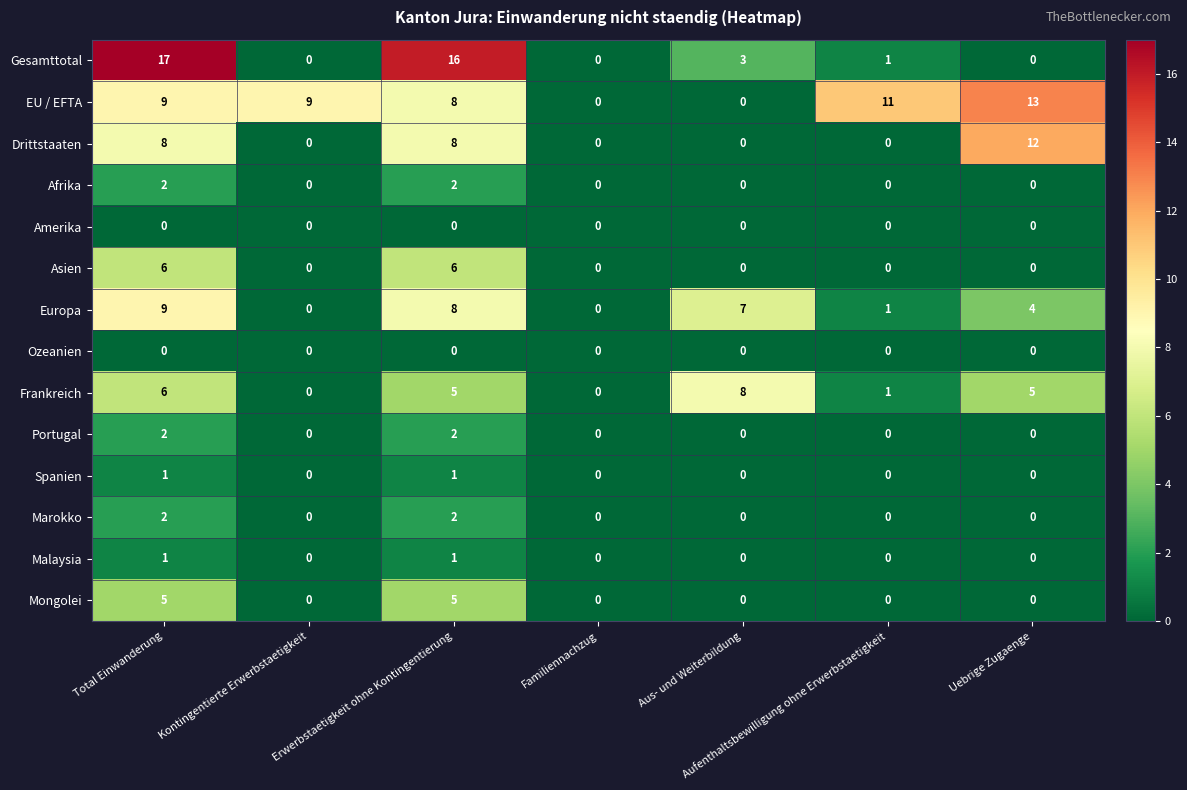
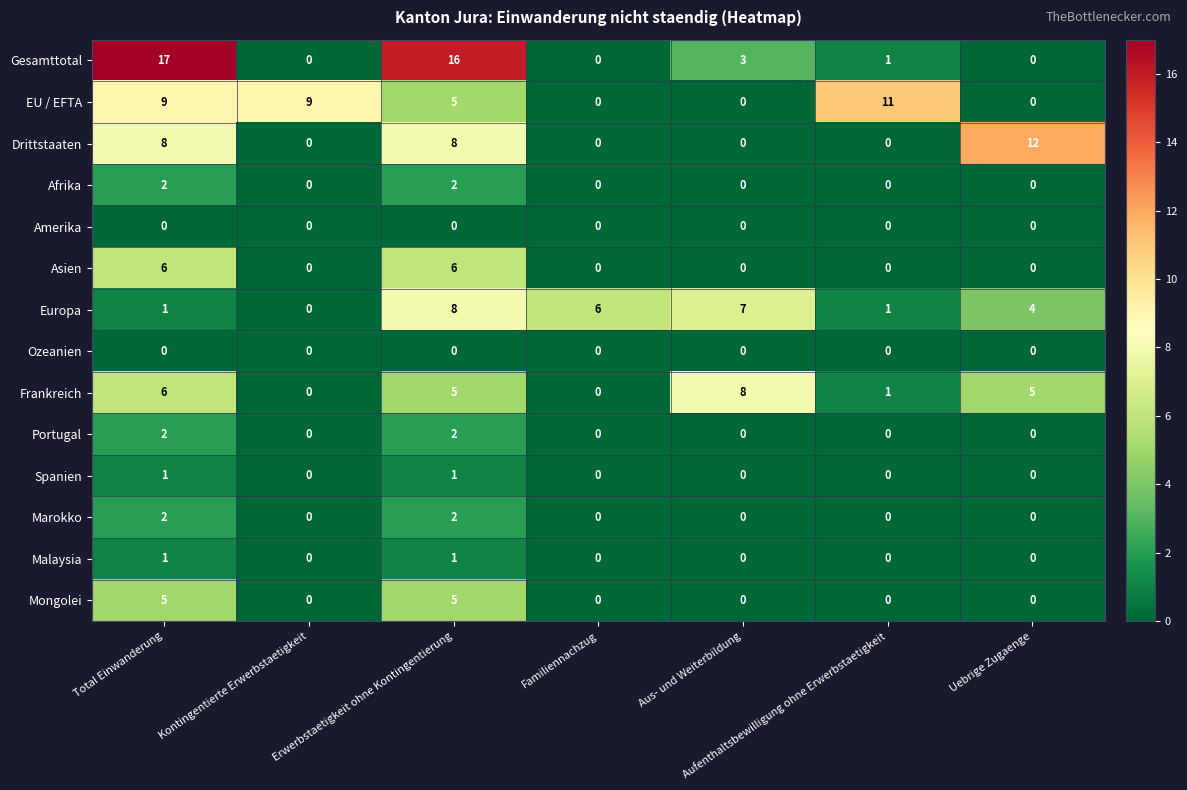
  {
    "Gesamttotal": {
      "Total Einwanderung": 17,
      "Kontingentierte Erwerbstaetigkeit": 0,
      "Erwerbstaetigkeit ohne Kontingentierung": 16,
      "Familiennachzug": 0,
      "Aus- und Weiterbildung": 3,
      "Aufenthaltsbewilligung ohne Erwerbstaetigkeit": 1,
      "Uebrige Zugaenge": 0
    },
    "EU / EFTA": {
      "Total Einwanderung": 9,
      "Kontingentierte Erwerbstaetigkeit": 9,
-     "Erwerbstaetigkeit ohne Kontingentierung": 8,
+     "Erwerbstaetigkeit ohne Kontingentierung": 5,
      "Familiennachzug": 0,
      "Aus- und Weiterbildung": 0,
      "Aufenthaltsbewilligung ohne Erwerbstaetigkeit": 11,
-     "Uebrige Zugaenge": 13
+     "Uebrige Zugaenge": 0
    },
    "Drittstaaten": {
      "Total Einwanderung": 8,
      "Kontingentierte Erwerbstaetigkeit": 0,
      "Erwerbstaetigkeit ohne Kontingentierung": 8,
      "Familiennachzug": 0,
      "Aus- und Weiterbildung": 0,
      "Aufenthaltsbewilligung ohne Erwerbstaetigkeit": 0,
      "Uebrige Zugaenge": 12
    },
    "Afrika": {
      "Total Einwanderung": 2,
      "Kontingentierte Erwerbstaetigkeit": 0,
      "Erwerbstaetigkeit ohne Kontingentierung": 2,
      "Familiennachzug": 0,
      "Aus- und Weiterbildung": 0,
      "Aufenthaltsbewilligung ohne Erwerbstaetigkeit": 0,
      "Uebrige Zugaenge": 0
    },
    "Amerika": {
      "Total Einwanderung": 0,
      "Kontingentierte Erwerbstaetigkeit": 0,
      "Erwerbstaetigkeit ohne Kontingentierung": 0,
      "Familiennachzug": 0,
      "Aus- und Weiterbildung": 0,
      "Aufenthaltsbewilligung ohne Erwerbstaetigkeit": 0,
      "Uebrige Zugaenge": 0
    },
    "Asien": {
      "Total Einwanderung": 6,
      "Kontingentierte Erwerbstaetigkeit": 0,
      "Erwerbstaetigkeit ohne Kontingentierung": 6,
      "Familiennachzug": 0,
      "Aus- und Weiterbildung": 0,
      "Aufenthaltsbewilligung ohne Erwerbstaetigkeit": 0,
      "Uebrige Zugaenge": 0
    },
    "Europa": {
-     "Total Einwanderung": 9,
+     "Total Einwanderung": 1,
      "Kontingentierte Erwerbstaetigkeit": 0,
      "Erwerbstaetigkeit ohne Kontingentierung": 8,
-     "Familiennachzug": 0,
+     "Familiennachzug": 6,
      "Aus- und Weiterbildung": 7,
      "Aufenthaltsbewilligung ohne Erwerbstaetigkeit": 1,
      "Uebrige Zugaenge": 4
    },
    "Ozeanien": {
      "Total Einwanderung": 0,
      "Kontingentierte Erwerbstaetigkeit": 0,
      "Erwerbstaetigkeit ohne Kontingentierung": 0,
      "Familiennachzug": 0,
      "Aus- und Weiterbildung": 0,
      "Aufenthaltsbewilligung ohne Erwerbstaetigkeit": 0,
      "Uebrige Zugaenge": 0
    },
    "Frankreich": {
      "Total Einwanderung": 6,
      "Kontingentierte Erwerbstaetigkeit": 0,
      "Erwerbstaetigkeit ohne Kontingentierung": 5,
      "Familiennachzug": 0,
      "Aus- und Weiterbildung": 8,
      "Aufenthaltsbewilligung ohne Erwerbstaetigkeit": 1,
      "Uebrige Zugaenge": 5
    },
    "Portugal": {
      "Total Einwanderung": 2,
      "Kontingentierte Erwerbstaetigkeit": 0,
      "Erwerbstaetigkeit ohne Kontingentierung": 2,
      "Familiennachzug": 0,
      "Aus- und Weiterbildung": 0,
      "Aufenthaltsbewilligung ohne Erwerbstaetigkeit": 0,
      "Uebrige Zugaenge": 0
    },
    "Spanien": {
      "Total Einwanderung": 1,
      "Kontingentierte Erwerbstaetigkeit": 0,
      "Erwerbstaetigkeit ohne Kontingentierung": 1,
      "Familiennachzug": 0,
      "Aus- und Weiterbildung": 0,
      "Aufenthaltsbewilligung ohne Erwerbstaetigkeit": 0,
      "Uebrige Zugaenge": 0
    },
    "Marokko": {
      "Total Einwanderung": 2,
      "Kontingentierte Erwerbstaetigkeit": 0,
      "Erwerbstaetigkeit ohne Kontingentierung": 2,
      "Familiennachzug": 0,
      "Aus- und Weiterbildung": 0,
      "Aufenthaltsbewilligung ohne Erwerbstaetigkeit": 0,
      "Uebrige Zugaenge": 0
    },
    "Malaysia": {
      "Total Einwanderung": 1,
      "Kontingentierte Erwerbstaetigkeit": 0,
      "Erwerbstaetigkeit ohne Kontingentierung": 1,
      "Familiennachzug": 0,
      "Aus- und Weiterbildung": 0,
      "Aufenthaltsbewilligung ohne Erwerbstaetigkeit": 0,
      "Uebrige Zugaenge": 0
    },
    "Mongolei": {
      "Total Einwanderung": 5,
      "Kontingentierte Erwerbstaetigkeit": 0,
      "Erwerbstaetigkeit ohne Kontingentierung": 5,
      "Familiennachzug": 0,
      "Aus- und Weiterbildung": 0,
      "Aufenthaltsbewilligung ohne Erwerbstaetigkeit": 0,
      "Uebrige Zugaenge": 0
    }
  }
